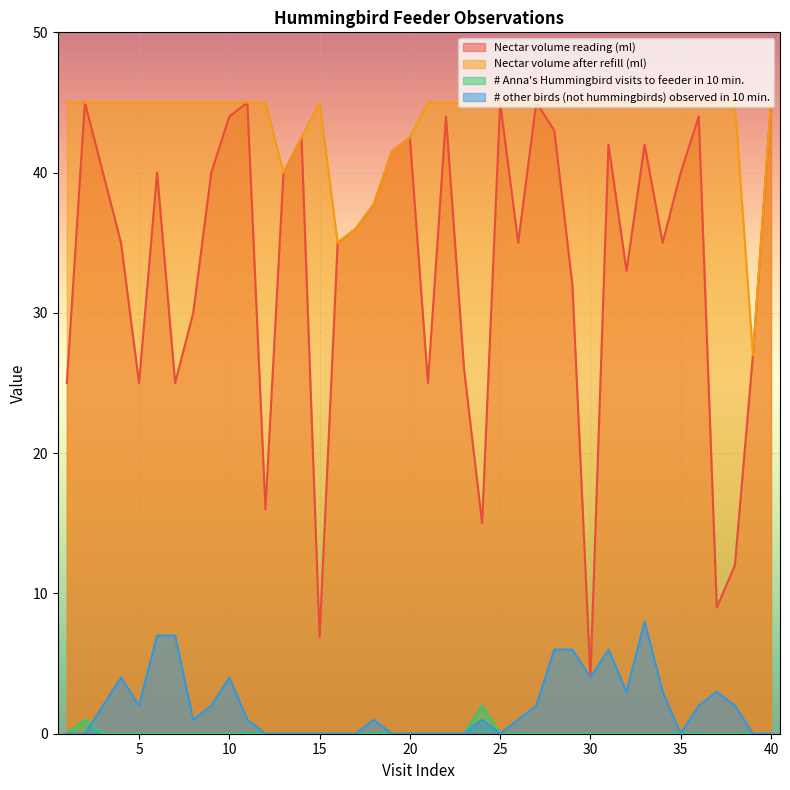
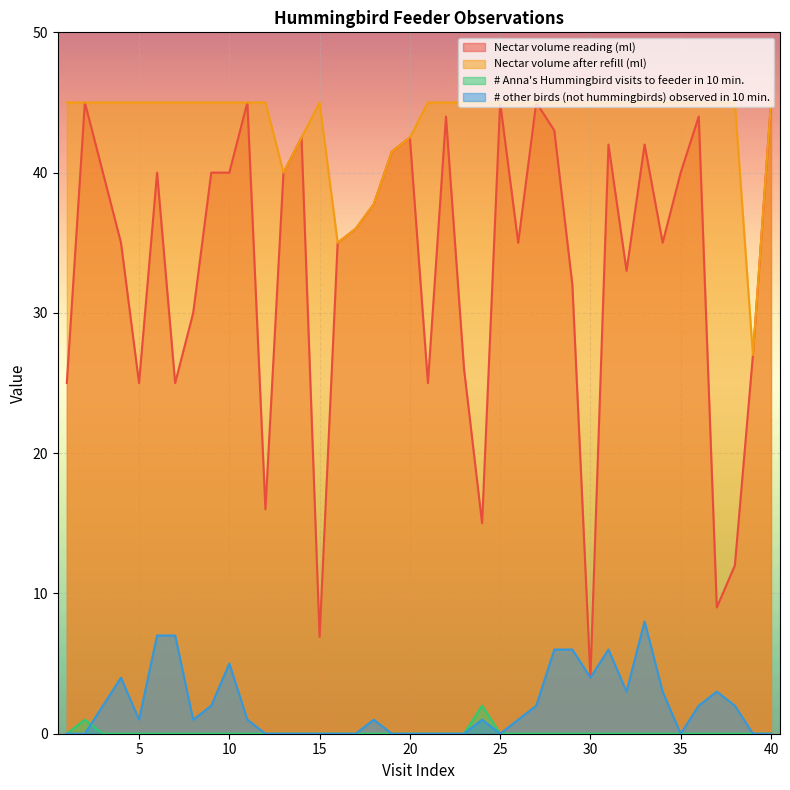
  {
    "Nectar volume reading (ml)": {
      "5": 25,
-     "10": 44,
+     "10": 40,
      "15": 7,
      "35": 40
    },
    "Nectar volume after refill (ml)": {
      "5": 45,
      "10": 45,
      "15": 45
    },
    "# Anna's Hummingbird visits to feeder in 10 min.": {
      "5": 0,
      "10": 0,
      "30": 0
    },
    "# other birds (not hummingbirds) observed in 10 min.": {
-     "5": 2,
-     "10": 4
+     "5": 1,
+     "10": 5
    }
  }
